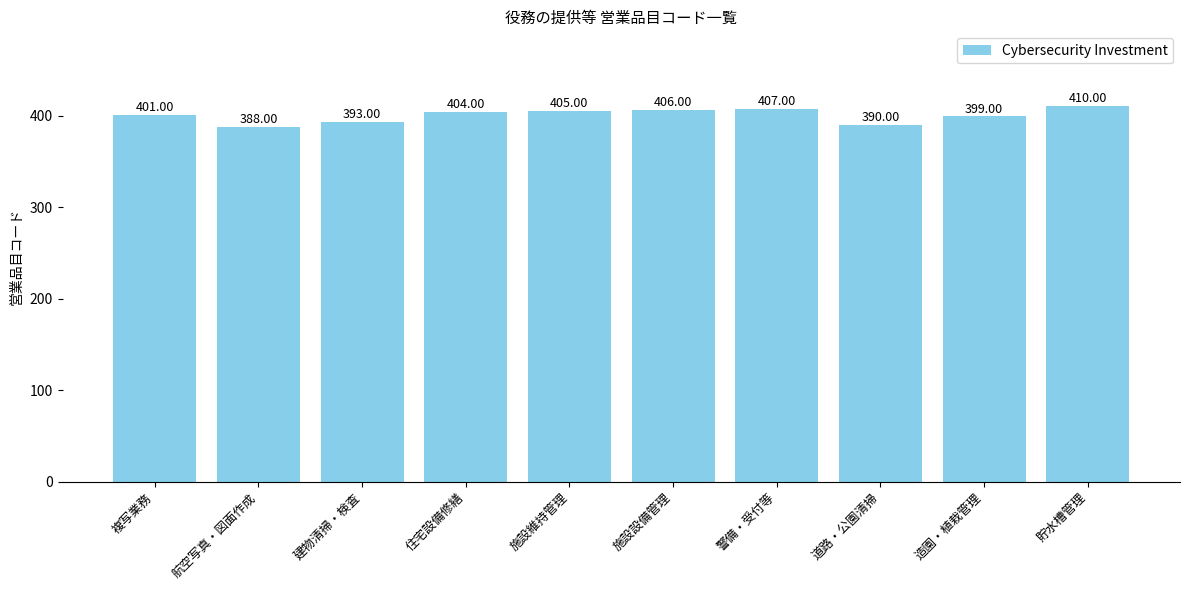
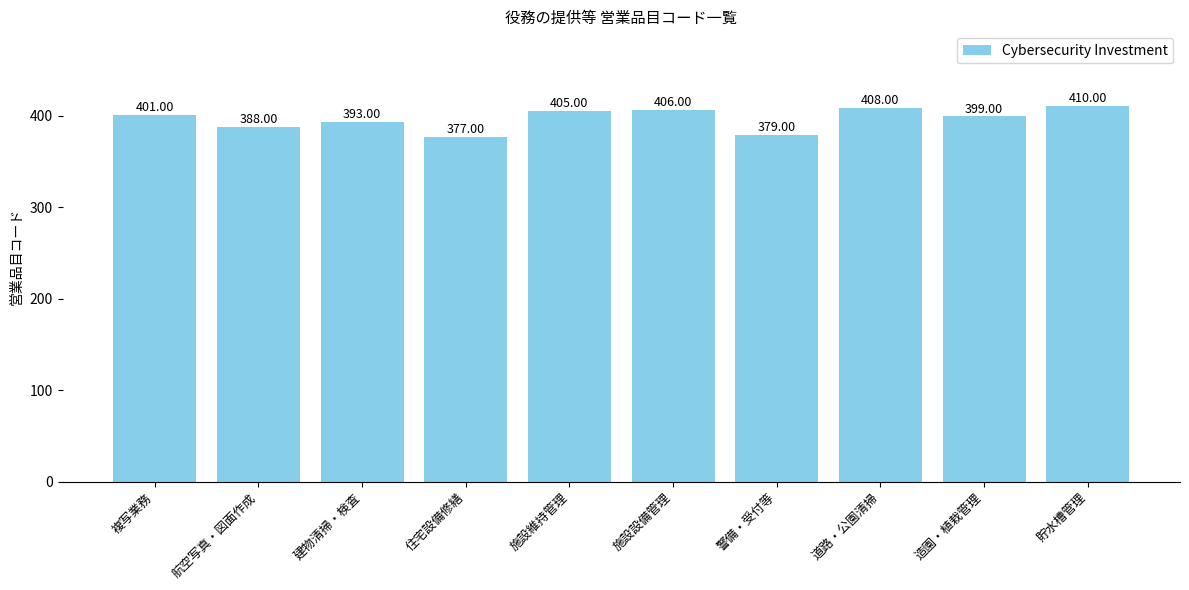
  {
    "複写業務": 401.00,
    "航空写真・図面作成": 388.00,
    "建物清掃・検査": 393.00,
-   "住宅設備修繕": 404.00,
+   "住宅設備修繕": 377.00,
    "施設維持管理": 405.00,
    "施設設備管理": 406.00,
-   "警備・受付等": 407.00,
-   "道路・公園清掃": 390.00,
+   "警備・受付等": 379.00,
+   "道路・公園清掃": 408.00,
    "造園・植栽管理": 399.00,
    "貯水槽管理": 410.00
  }
